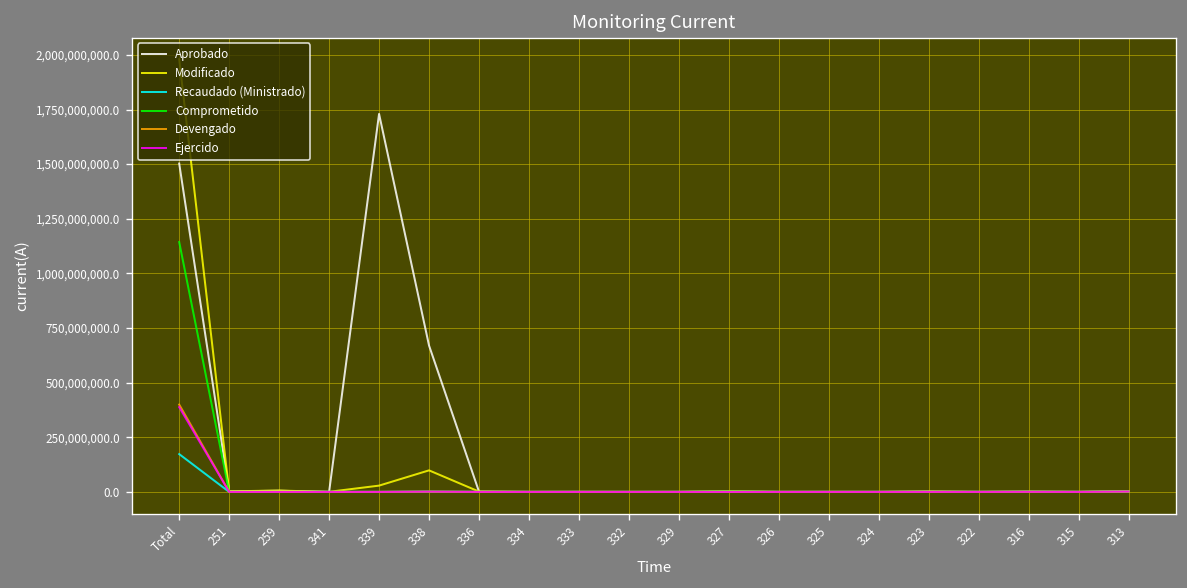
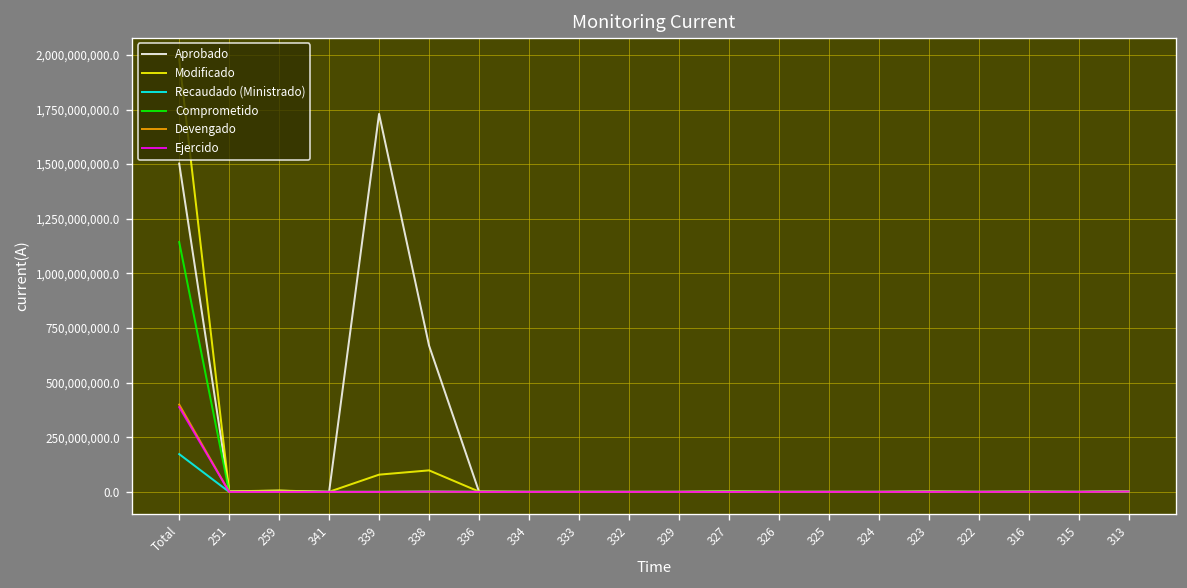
  {
    "Aprobado": {
      "Total": "1,500,000,000",
      "339": "1,730,000,000",
      "338": "670,000,000"
    },
    "Modificado": {
-     "339": "30,000,000",
+     "339": "80,000,000",
      "338": "100,000,000"
    },
    "Recaudado (Ministrado)": {
      "Total": "170,000,000"
    },
    "Comprometido": {
      "Total": "1,140,000,000"
    }
  }
